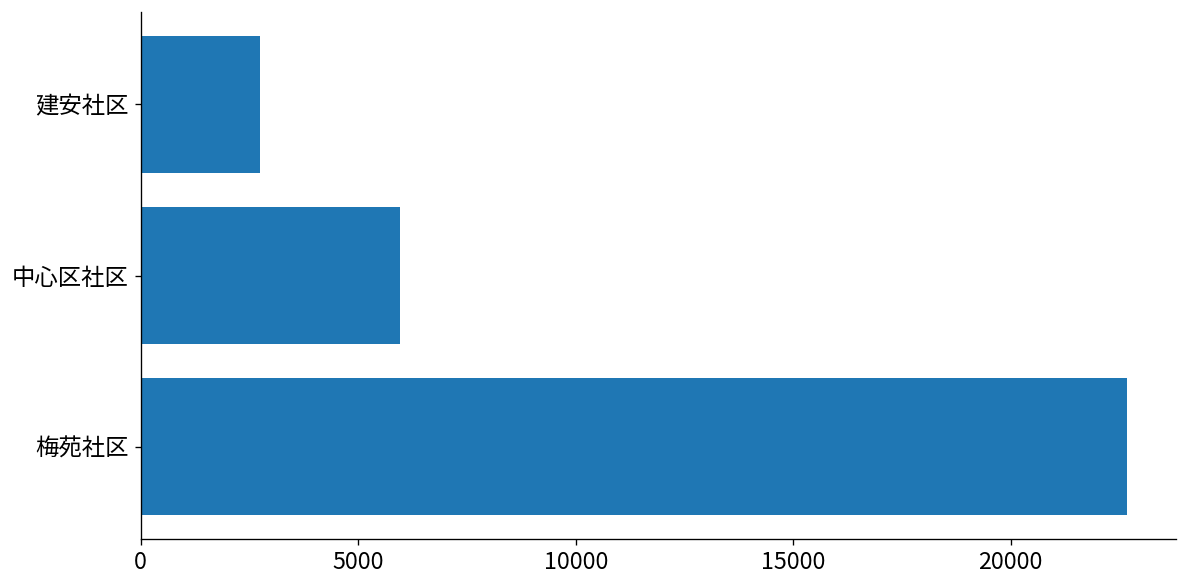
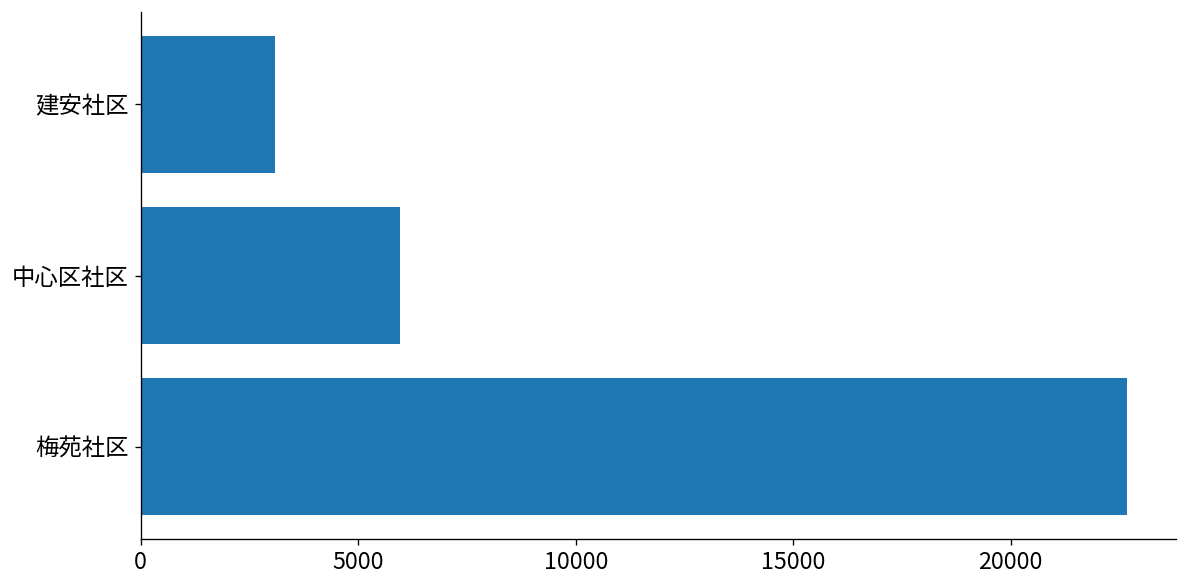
  {
-   "建安社区": 2700,
+   "建安社区": 3100,
    "中心区社区": 6000,
    "梅苑社区": 22700
  }
